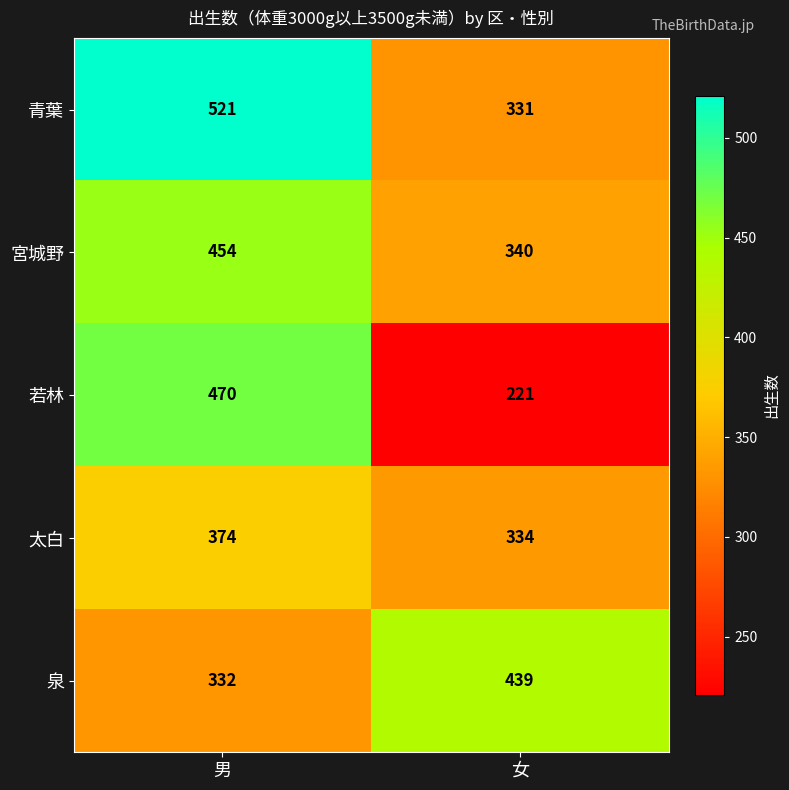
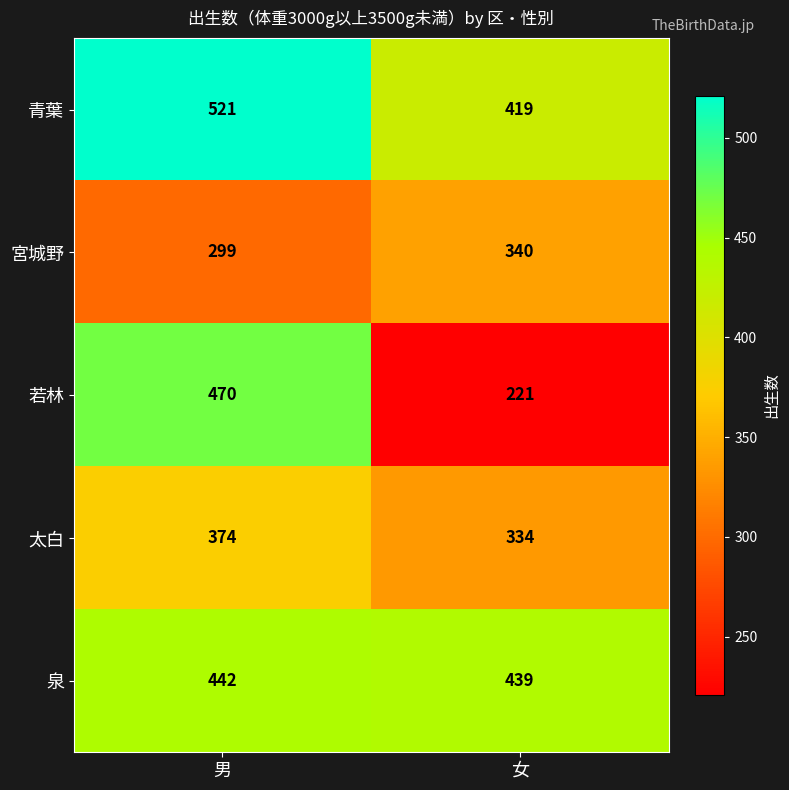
  {
    "青葉": {
      "男": 521,
-     "女": 331
+     "女": 419
    },
    "宮城野": {
-     "男": 454,
+     "男": 299,
      "女": 340
    },
    "若林": {
      "男": 470,
      "女": 221
    },
    "太白": {
      "男": 374,
      "女": 334
    },
    "泉": {
-     "男": 332,
+     "男": 442,
      "女": 439
    }
  }
